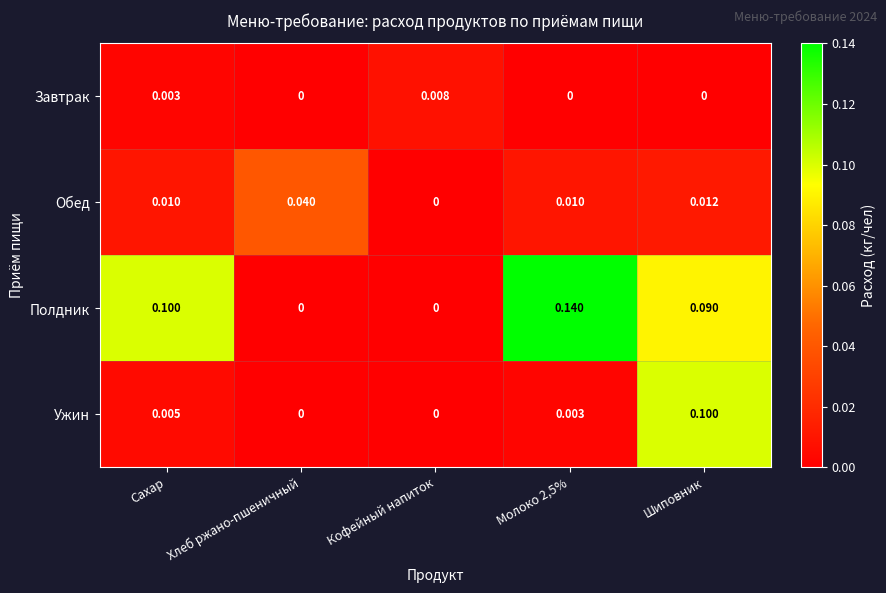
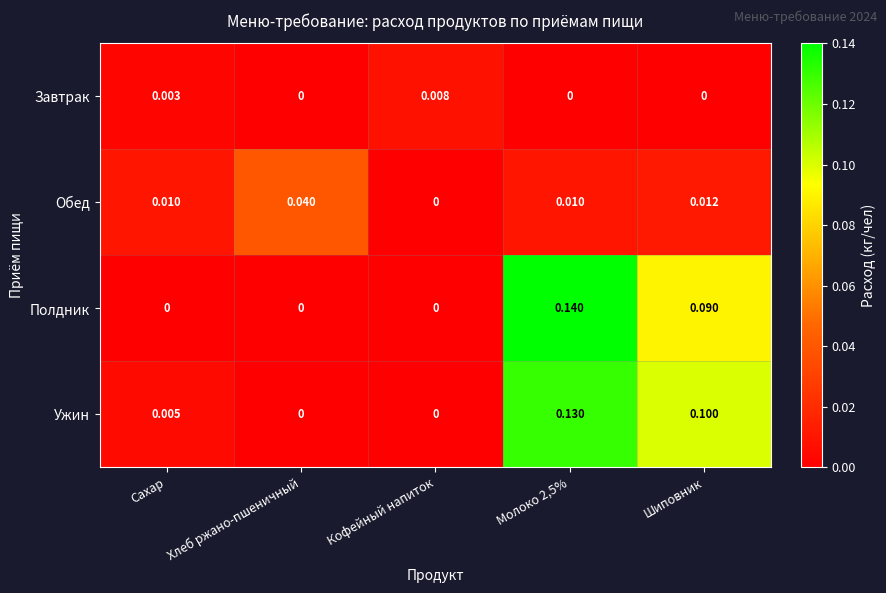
  {
    "Завтрак": {
      "Сахар": 0.003,
      "Хлеб ржано-пшеничный": 0,
      "Кофейный напиток": 0.008,
      "Молоко 2,5%": 0,
      "Шиповник": 0
    },
    "Обед": {
      "Сахар": 0.010,
      "Хлеб ржано-пшеничный": 0.040,
      "Кофейный напиток": 0,
      "Молоко 2,5%": 0.010,
      "Шиповник": 0.012
    },
    "Полдник": {
-     "Сахар": 0.100,
+     "Сахар": 0,
      "Хлеб ржано-пшеничный": 0,
      "Кофейный напиток": 0,
      "Молоко 2,5%": 0.140,
      "Шиповник": 0.090
    },
    "Ужин": {
      "Сахар": 0.005,
      "Хлеб ржано-пшеничный": 0,
      "Кофейный напиток": 0,
-     "Молоко 2,5%": 0.003,
+     "Молоко 2,5%": 0.130,
      "Шиповник": 0.100
    }
  }
